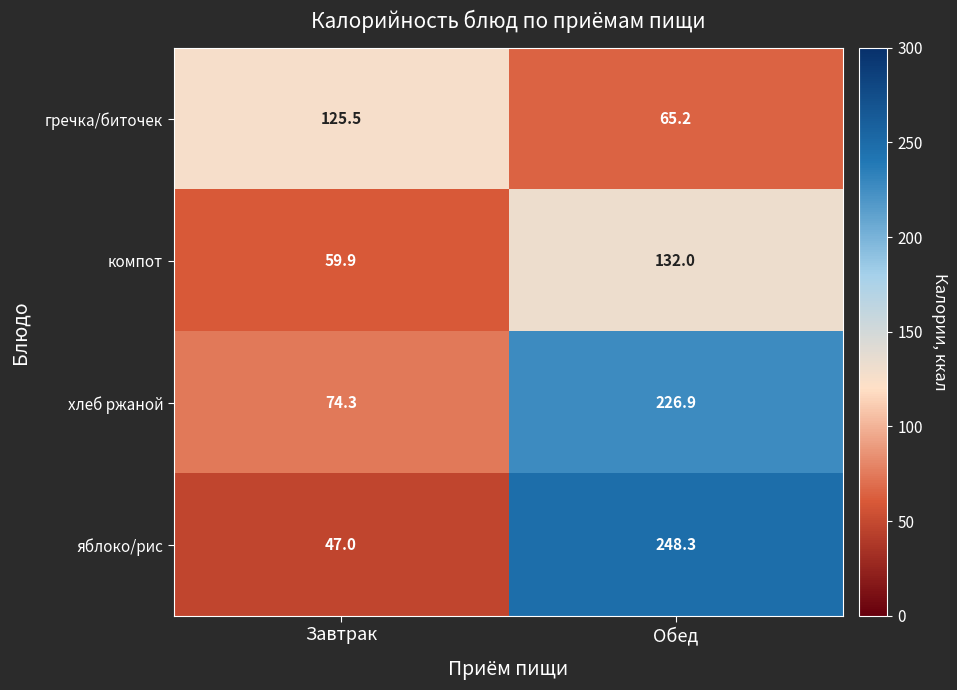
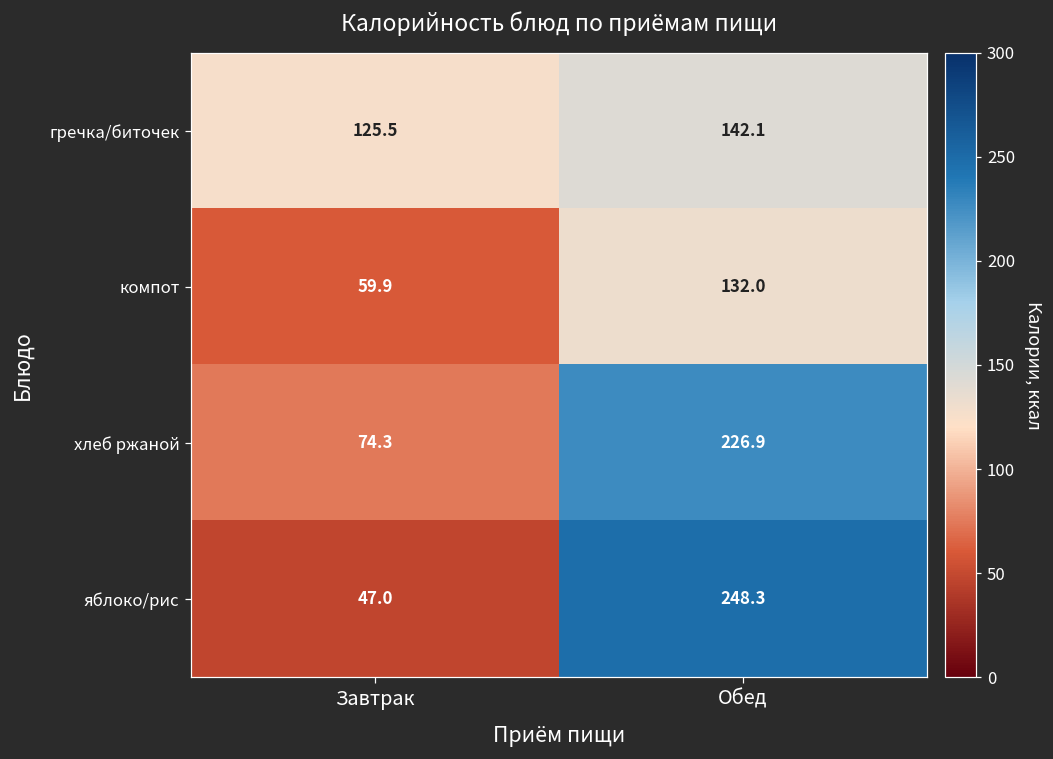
  {
    "гречка/биточек": {
      "Завтрак": 125.5,
-     "Обед": 65.2
+     "Обед": 142.1
    },
    "компот": {
      "Завтрак": 59.9,
      "Обед": 132.0
    },
    "хлеб ржаной": {
      "Завтрак": 74.3,
      "Обед": 226.9
    },
    "яблоко/рис": {
      "Завтрак": 47.0,
      "Обед": 248.3
    }
  }
